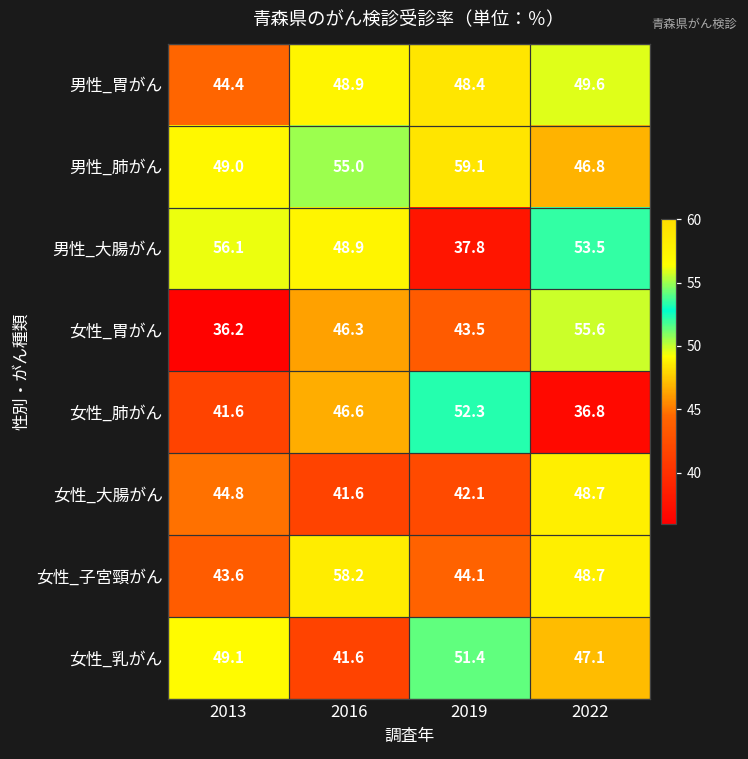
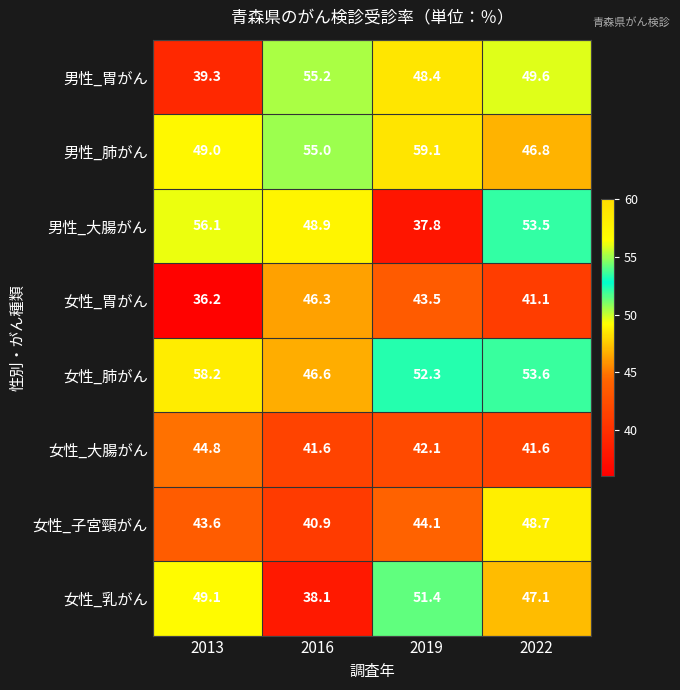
  {
    "男性_胃がん": {
-     "2013": 44.4,
-     "2016": 48.9,
+     "2013": 39.3,
+     "2016": 55.2,
      "2019": 48.4,
      "2022": 49.6
    },
    "男性_肺がん": {
      "2013": 49.0,
      "2016": 55.0,
      "2019": 59.1,
      "2022": 46.8
    },
    "男性_大腸がん": {
      "2013": 56.1,
      "2016": 48.9,
      "2019": 37.8,
      "2022": 53.5
    },
    "女性_胃がん": {
      "2013": 36.2,
      "2016": 46.3,
      "2019": 43.5,
-     "2022": 55.6
+     "2022": 41.1
    },
    "女性_肺がん": {
-     "2013": 41.6,
+     "2013": 58.2,
      "2016": 46.6,
      "2019": 52.3,
-     "2022": 36.8
+     "2022": 53.6
    },
    "女性_大腸がん": {
      "2013": 44.8,
      "2016": 41.6,
      "2019": 42.1,
-     "2022": 48.7
+     "2022": 41.6
    },
    "女性_子宮頸がん": {
      "2013": 43.6,
-     "2016": 58.2,
+     "2016": 40.9,
      "2019": 44.1,
      "2022": 48.7
    },
    "女性_乳がん": {
      "2013": 49.1,
-     "2016": 41.6,
+     "2016": 38.1,
      "2019": 51.4,
      "2022": 47.1
    }
  }
